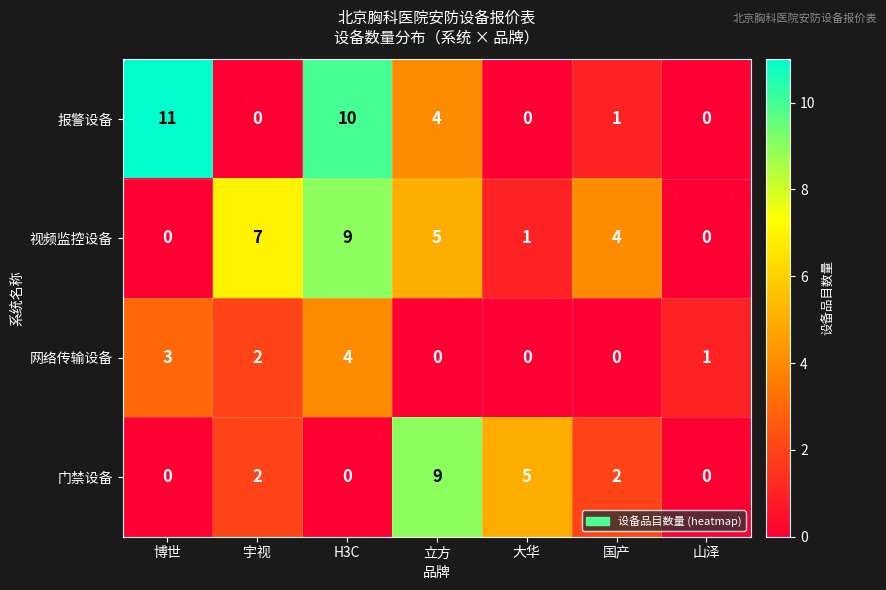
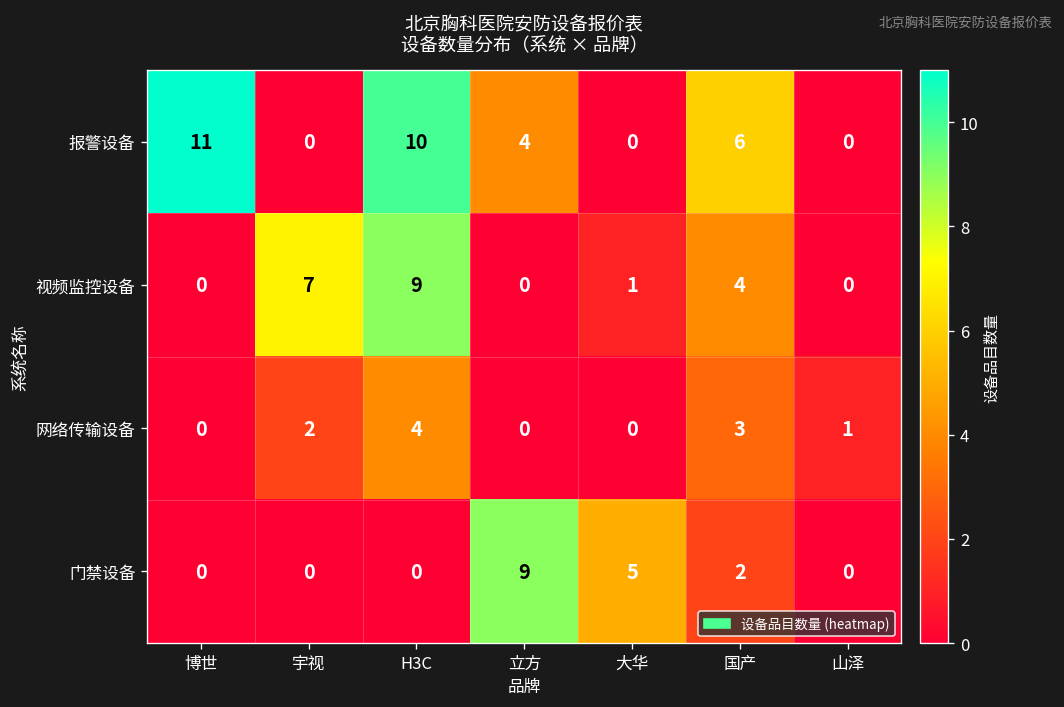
  {
    "报警设备": {
      "博世": 11,
      "宇视": 0,
      "H3C": 10,
      "立方": 4,
      "大华": 0,
-     "国产": 1,
+     "国产": 6,
      "山泽": 0
    },
    "视频监控设备": {
      "博世": 0,
      "宇视": 7,
      "H3C": 9,
-     "立方": 5,
+     "立方": 0,
      "大华": 1,
      "国产": 4,
      "山泽": 0
    },
    "网络传输设备": {
-     "博世": 3,
+     "博世": 0,
      "宇视": 2,
      "H3C": 4,
      "立方": 0,
      "大华": 0,
-     "国产": 0,
+     "国产": 3,
      "山泽": 1
    },
    "门禁设备": {
      "博世": 0,
-     "宇视": 2,
+     "宇视": 0,
      "H3C": 0,
      "立方": 9,
      "大华": 5,
      "国产": 2,
      "山泽": 0
    }
  }
